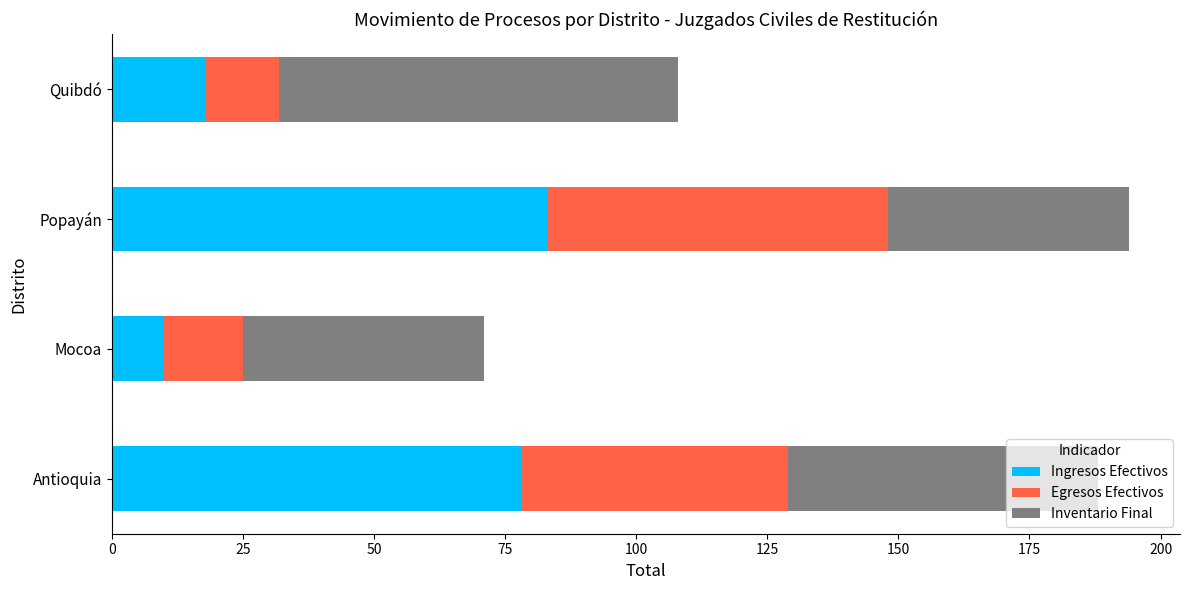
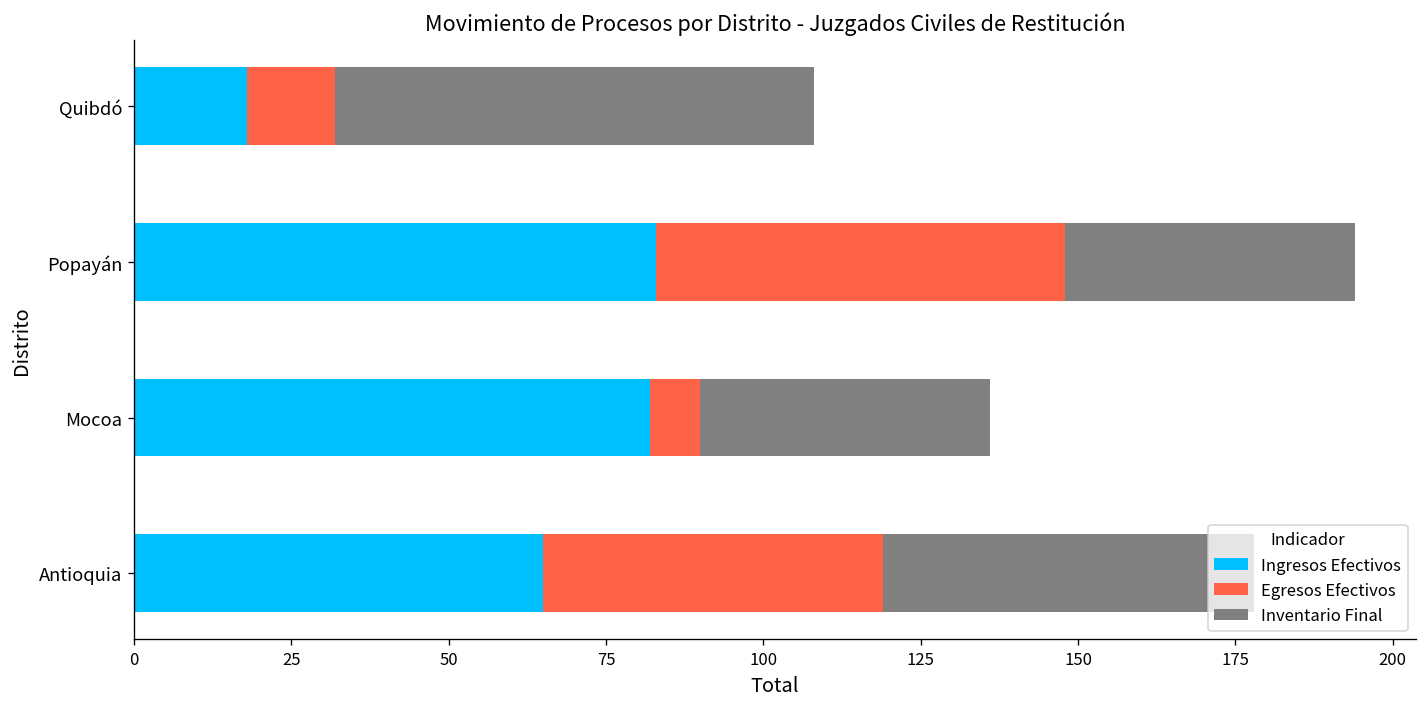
  {
    "Ingresos Efectivos": {
      "Quibdó": 18,
      "Popayán": 83,
-     "Mocoa": 10,
-     "Antioquia": 78
+     "Mocoa": 82,
+     "Antioquia": 65
    },
    "Egresos Efectivos": {
      "Quibdó": 14,
      "Popayán": 65,
-     "Mocoa": 15,
-     "Antioquia": 51
+     "Mocoa": 8,
+     "Antioquia": 54
    },
    "Inventario Final": {
      "Quibdó": 76,
      "Popayán": 46,
      "Mocoa": 46
    }
  }
